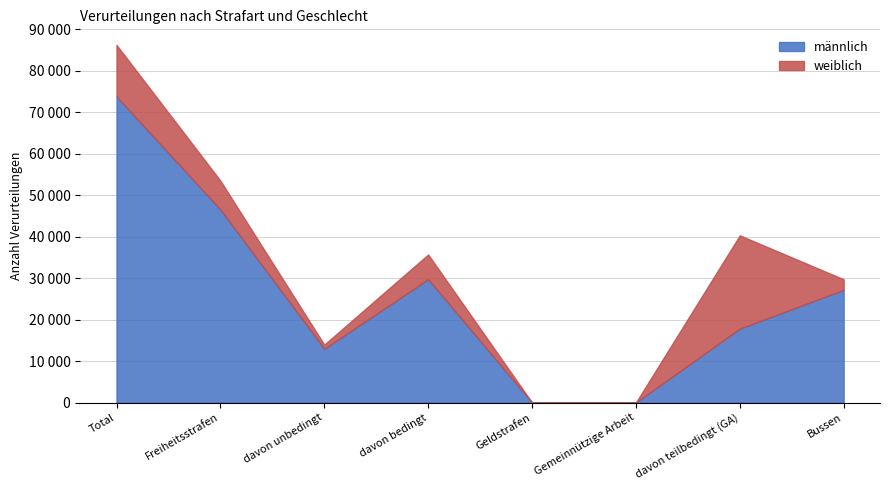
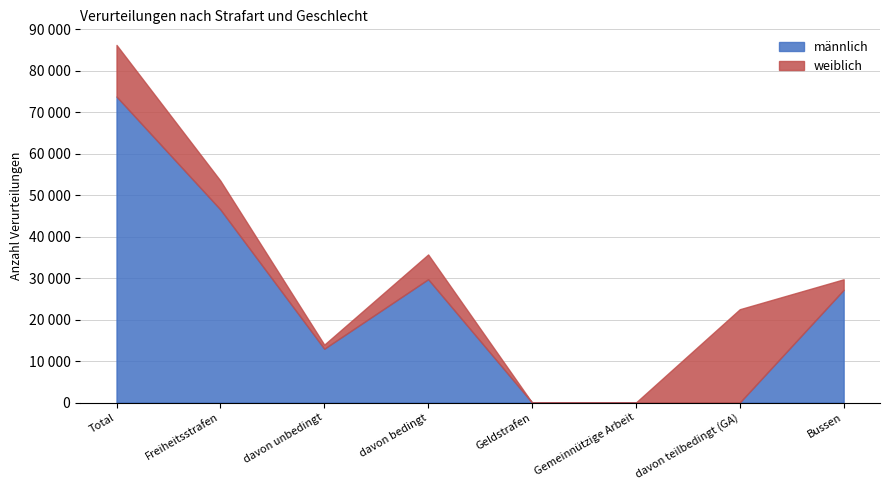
  {
    "männlich": {
      "Total": 74000,
      "Freiheitsstrafen": 47000,
      "davon unbedingt": 13000,
      "davon bedingt": 30000,
-     "davon teilbedingt (GA)": 18000,
+     "davon teilbedingt (GA)": 0,
      "Bussen": 27000
    },
    "weiblich": {
      "Total": 12000,
      "Freiheitsstrafen": 7000,
      "davon unbedingt": 1000,
      "davon bedingt": 6000,
      "davon teilbedingt (GA)": 22000,
      "Bussen": 3000
    }
  }
